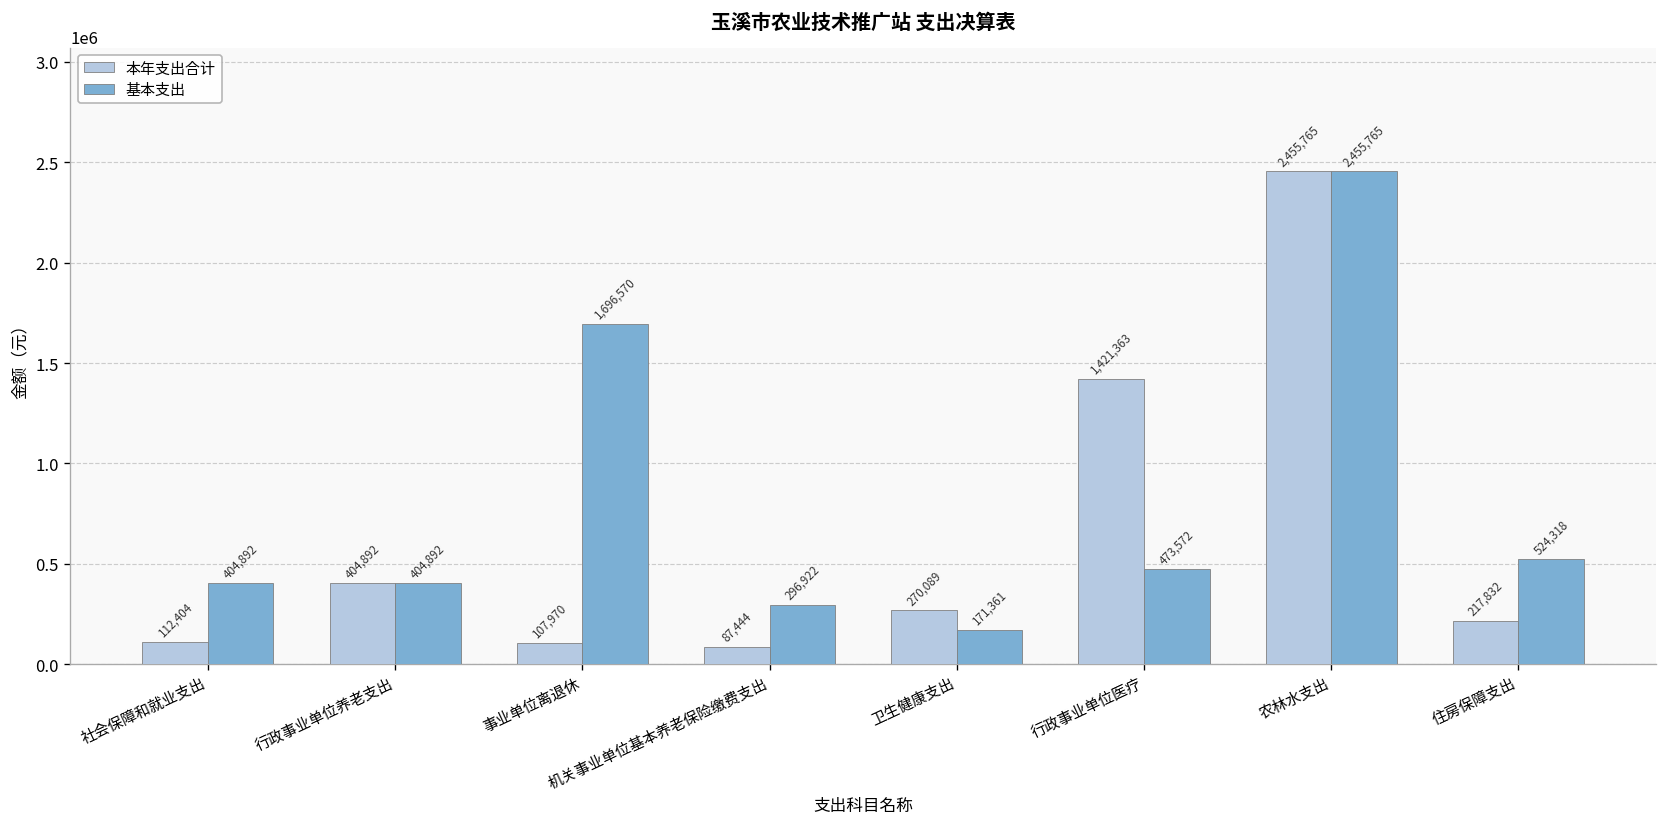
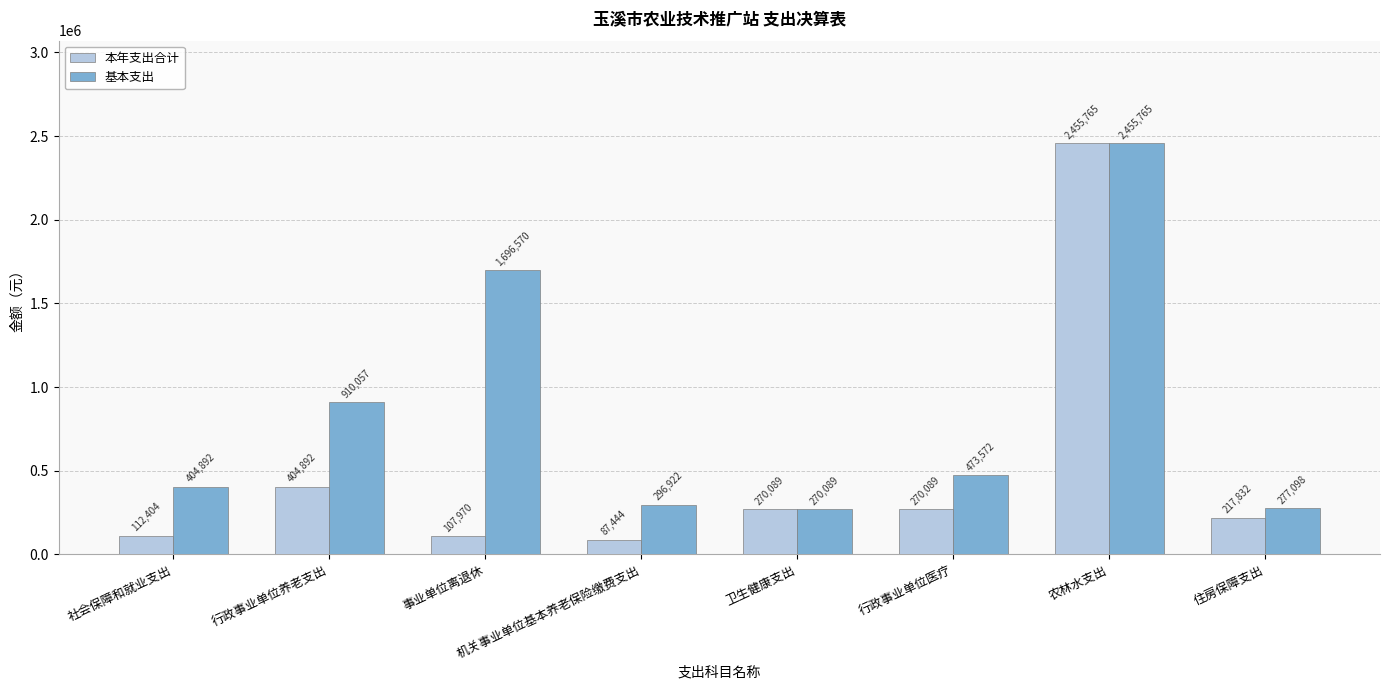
  {
    "本年支出合计": {
      "社会保障和就业支出": "112,404",
      "行政事业单位养老支出": "404,892",
      "事业单位离退休": "107,970",
      "机关事业单位基本养老保险缴费支出": "87,444",
      "卫生健康支出": "270,089",
-     "行政事业单位医疗": "1,421,363",
+     "行政事业单位医疗": "270,089",
      "农林水支出": "2,455,765",
      "住房保障支出": "217,832"
    },
    "基本支出": {
      "社会保障和就业支出": "404,892",
-     "行政事业单位养老支出": "404,892",
+     "行政事业单位养老支出": "910,057",
      "事业单位离退休": "1,696,570",
      "机关事业单位基本养老保险缴费支出": "296,922",
-     "卫生健康支出": "171,361",
+     "卫生健康支出": "270,089",
      "行政事业单位医疗": "473,572",
      "农林水支出": "2,455,765",
-     "住房保障支出": "524,318"
+     "住房保障支出": "277,098"
    }
  }
